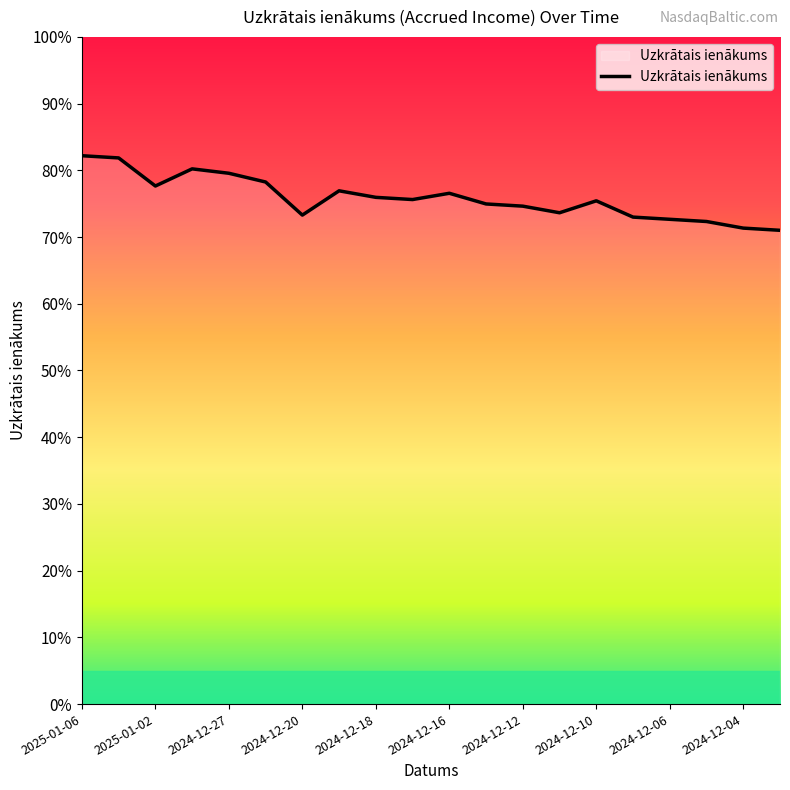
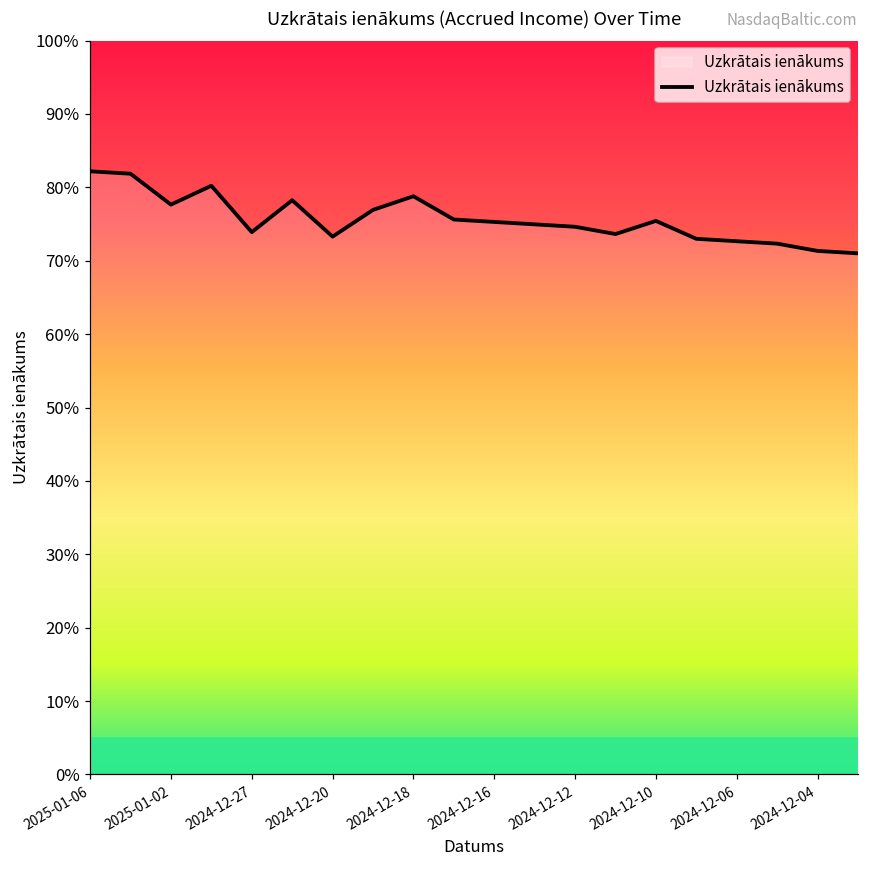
  {
    "2025-01-06": "82%",
    "2025-01-02": "78%",
-   "2024-12-27": "80%",
+   "2024-12-27": "74%",
    "2024-12-20": "73%",
-   "2024-12-18": "76%",
-   "2024-12-16": "77%",
+   "2024-12-18": "79%",
+   "2024-12-16": "75%",
    "2024-12-12": "75%",
    "2024-12-10": "75%",
    "2024-12-06": "73%",
    "2024-12-04": "71%"
  }
